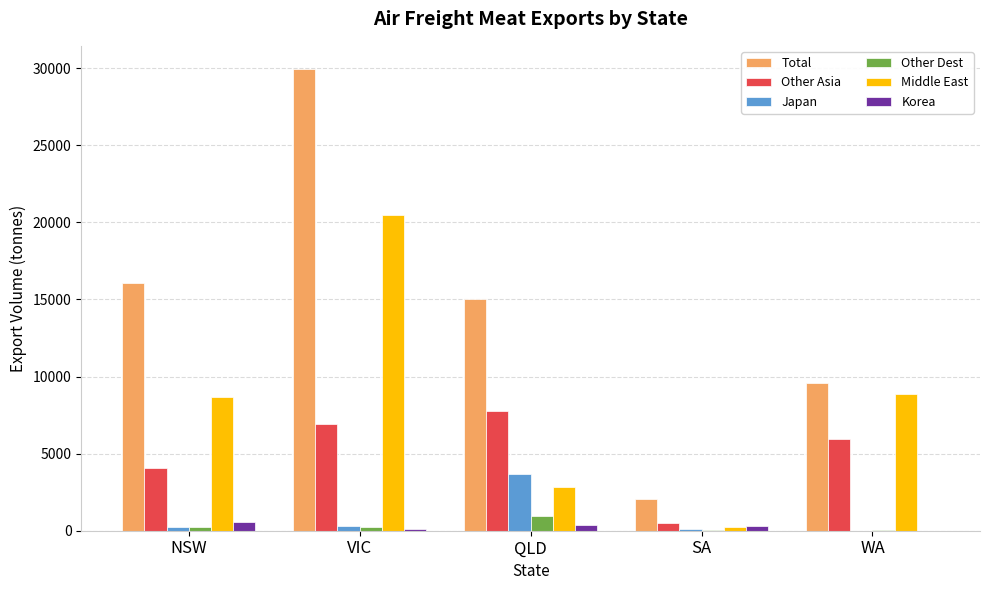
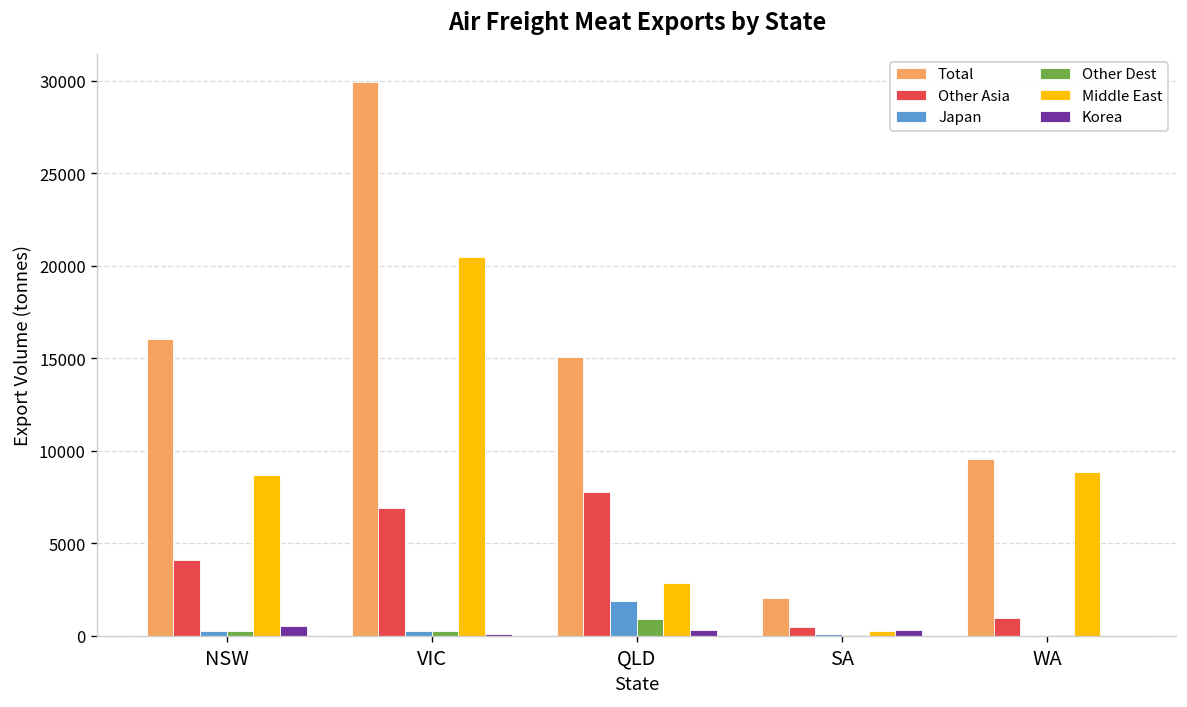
  {
    "Total": {
      "NSW": 16000,
      "VIC": 30000,
      "QLD": 15100,
      "SA": 2000,
      "WA": 9600
    },
    "Other Asia": {
      "NSW": 4100,
      "VIC": 6900,
      "QLD": 7800,
      "SA": 500,
-     "WA": 5900
+     "WA": 1000
    },
    "Japan": {
      "NSW": 300,
      "VIC": 300,
-     "QLD": 3700
+     "QLD": 1900
    },
    "Other Dest": {
      "NSW": 200,
      "VIC": 200,
      "QLD": 900
    },
    "Middle East": {
      "NSW": 8700,
      "VIC": 20500,
      "QLD": 2900,
      "SA": 200,
      "WA": 8900
    },
    "Korea": {
      "NSW": 500,
      "QLD": 300,
      "SA": 300,
      "WA": 0
    }
  }
